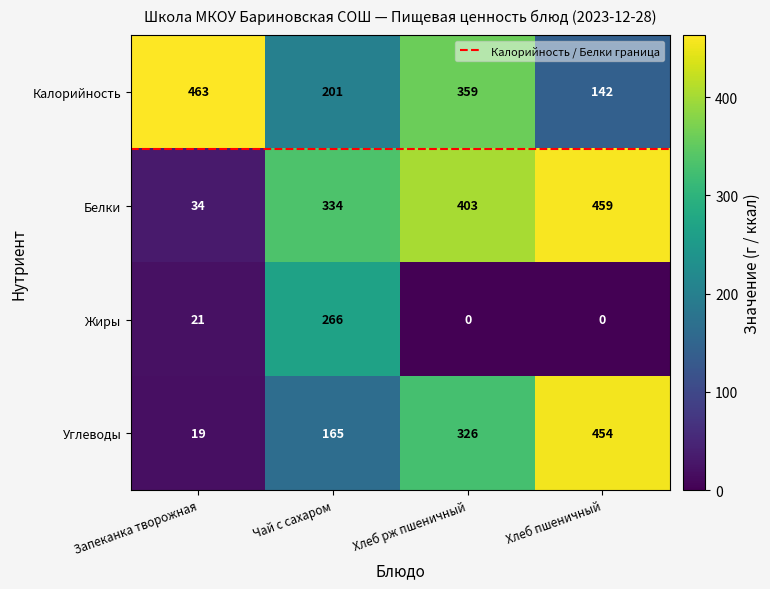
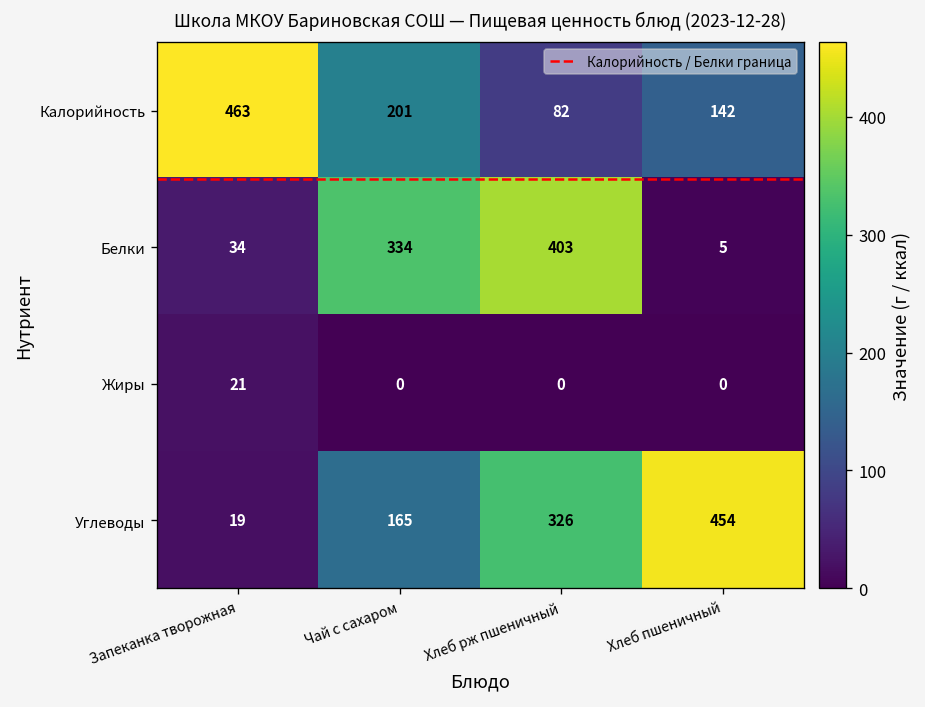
  {
    "Калорийность": {
      "Запеканка творожная": 463,
      "Чай с сахаром": 201,
-     "Хлеб рж пшеничный": 359,
+     "Хлеб рж пшеничный": 82,
      "Хлеб пшеничный": 142
    },
    "Белки": {
      "Запеканка творожная": 34,
      "Чай с сахаром": 334,
      "Хлеб рж пшеничный": 403,
-     "Хлеб пшеничный": 459
+     "Хлеб пшеничный": 5
    },
    "Жиры": {
      "Запеканка творожная": 21,
-     "Чай с сахаром": 266,
+     "Чай с сахаром": 0,
      "Хлеб рж пшеничный": 0,
      "Хлеб пшеничный": 0
    },
    "Углеводы": {
      "Запеканка творожная": 19,
      "Чай с сахаром": 165,
      "Хлеб рж пшеничный": 326,
      "Хлеб пшеничный": 454
    }
  }
